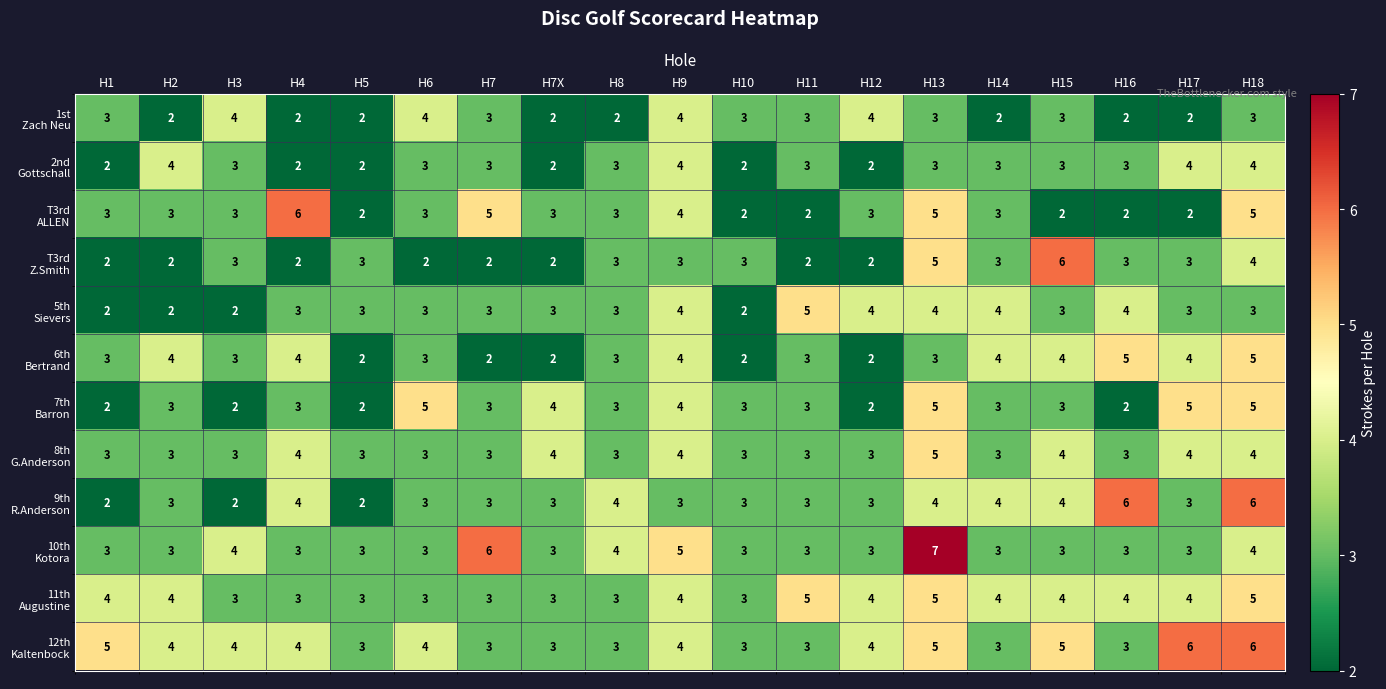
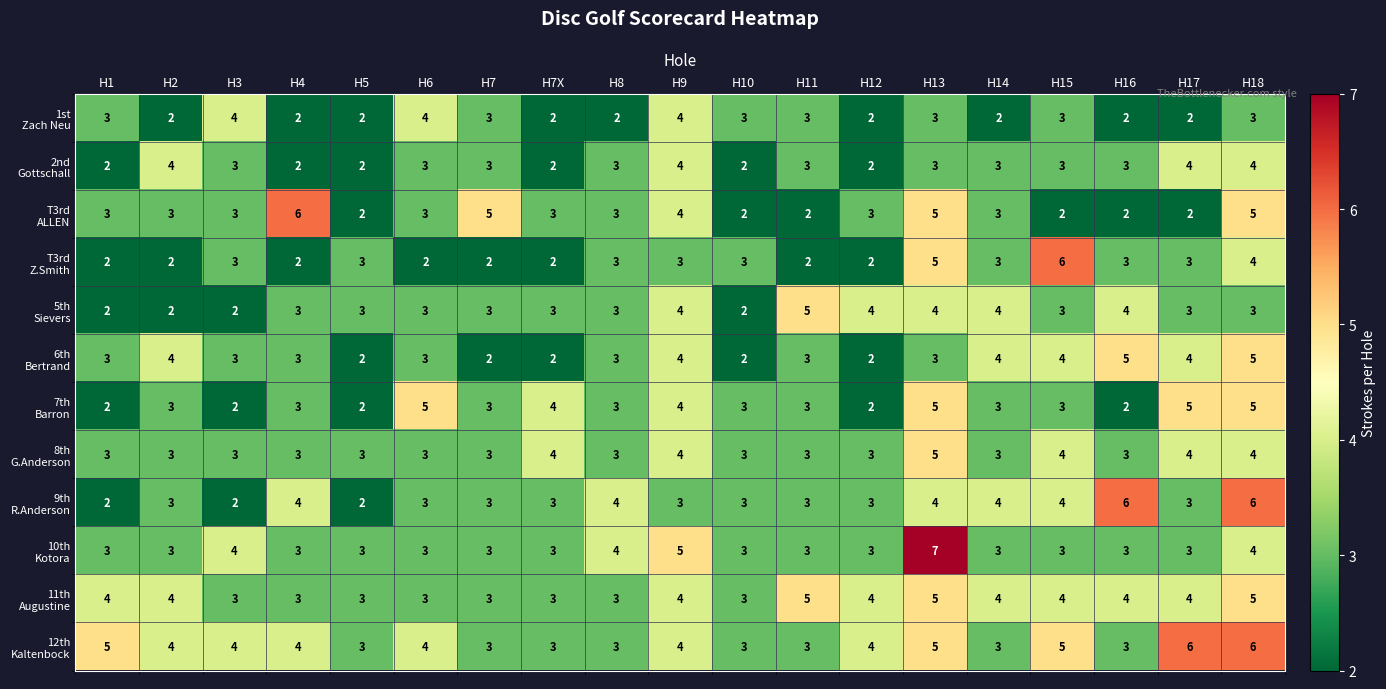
  {
    "1st Zach Neu": {
      "H1": 3,
      "H2": 2,
      "H3": 4,
      "H4": 2,
      "H5": 2,
      "H6": 4,
      "H7": 3,
      "H7X": 2,
      "H8": 2,
      "H9": 4,
      "H10": 3,
      "H11": 3,
-     "H12": 4,
+     "H12": 2,
      "H13": 3,
      "H14": 2,
      "H15": 3,
      "H16": 2,
      "H17": 2,
      "H18": 3
    },
    "6th Bertrand": {
      "H1": 3,
      "H2": 4,
      "H3": 3,
-     "H4": 4,
+     "H4": 3,
      "H5": 2,
      "H6": 3,
      "H7": 2,
      "H7X": 2,
      "H8": 3,
      "H9": 4,
      "H10": 2,
      "H11": 3,
      "H12": 2,
      "H13": 3,
      "H14": 4,
      "H15": 4,
      "H16": 5,
      "H17": 4,
      "H18": 5
    },
    "8th G.Anderson": {
      "H1": 3,
      "H2": 3,
      "H3": 3,
-     "H4": 4,
+     "H4": 3,
      "H5": 3,
      "H6": 3,
      "H7": 3,
      "H7X": 4,
      "H8": 3,
      "H9": 4,
      "H10": 3,
      "H11": 3,
      "H12": 3,
      "H13": 5,
      "H14": 3,
      "H15": 4,
      "H16": 3,
      "H17": 4,
      "H18": 4
    },
    "10th Kotora": {
      "H1": 3,
      "H2": 3,
      "H3": 4,
      "H4": 3,
      "H5": 3,
      "H6": 3,
-     "H7": 6,
+     "H7": 3,
      "H7X": 3,
      "H8": 4,
      "H9": 5,
      "H10": 3,
      "H11": 3,
      "H12": 3,
      "H13": 7,
      "H14": 3,
      "H15": 3,
      "H16": 3,
      "H17": 3,
      "H18": 4
    }
  }
